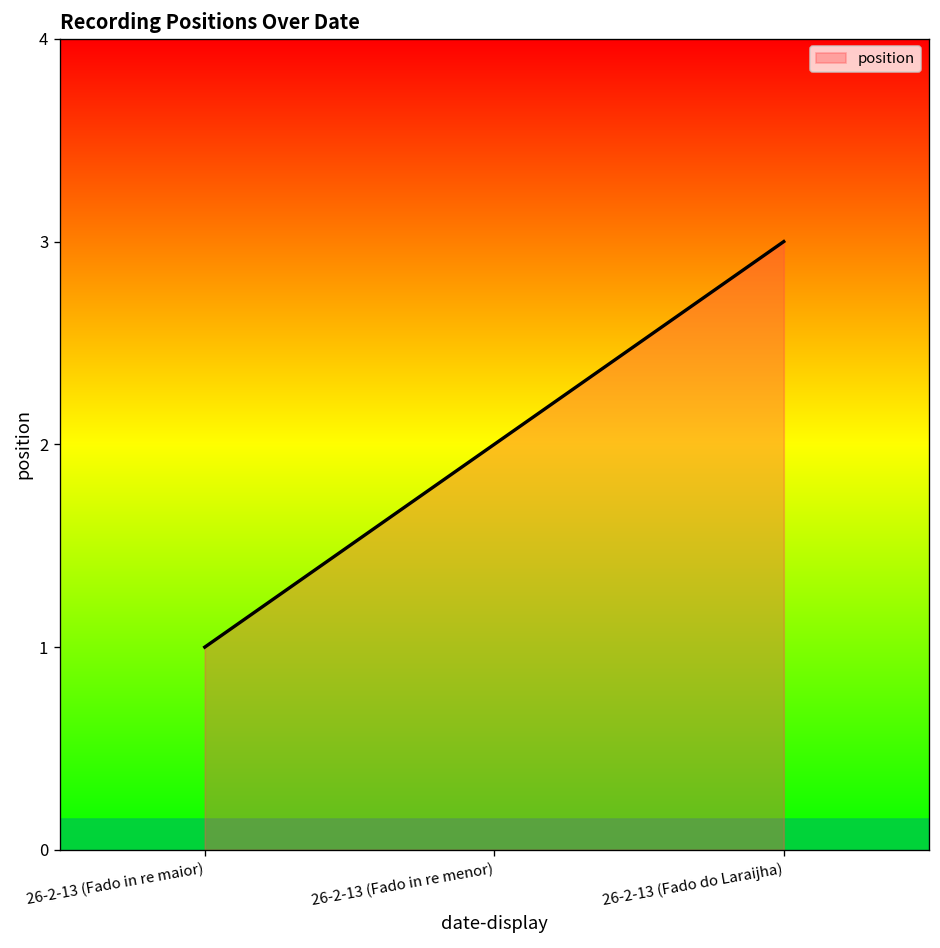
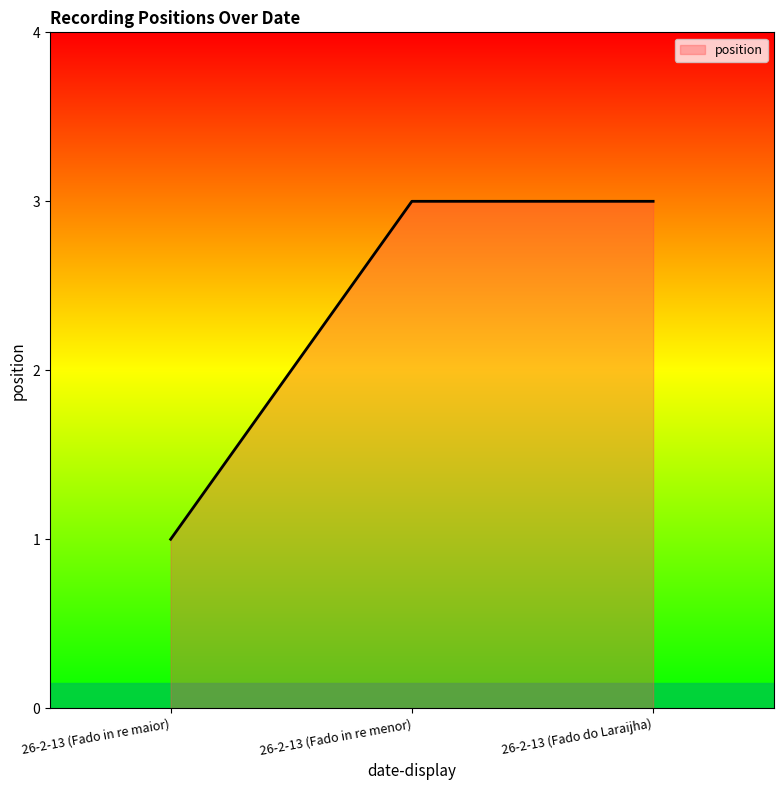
  {
    "26-2-13 (Fado in re maior)": 1,
-   "26-2-13 (Fado in re menor)": 2,
+   "26-2-13 (Fado in re menor)": 3,
    "26-2-13 (Fado do Laraijha)": 3
  }
